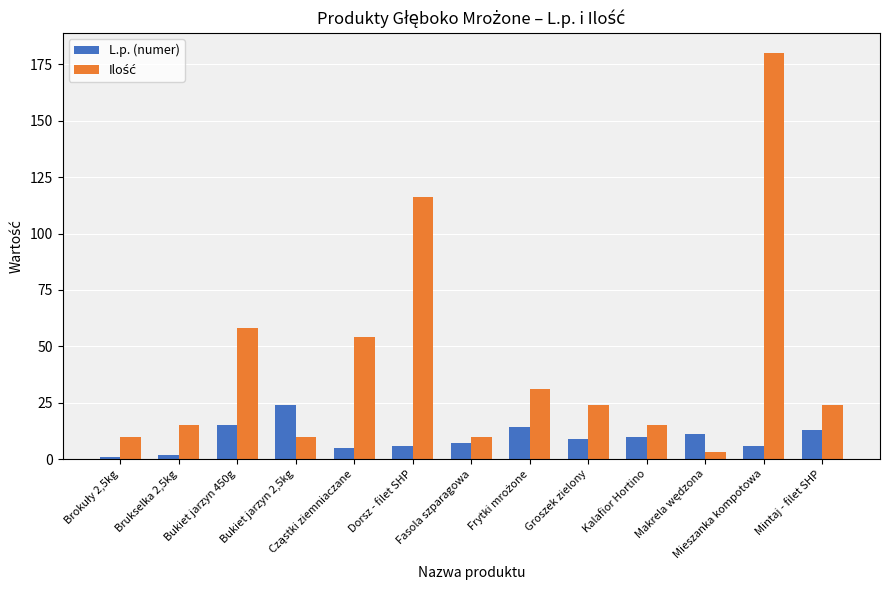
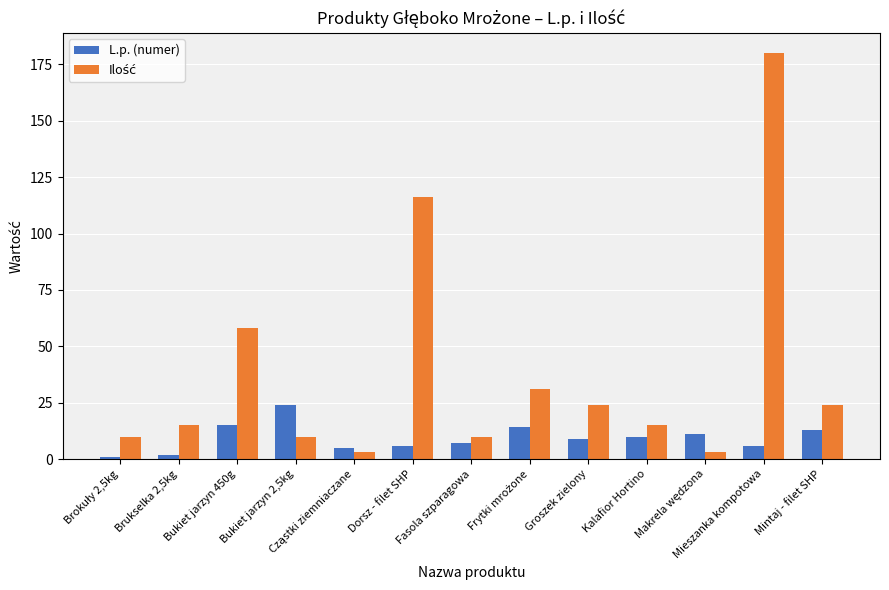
  {
    "L.p. (numer)": {
      "Brukselka 2,5kg": 2,
      "Bukiet jarzyn 450g": 15,
      "Bukiet jarzyn 2,5kg": 24,
      "Cząstki ziemniaczane": 5,
      "Dorsz - filet SHP": 6,
      "Fasola szparagowa": 7,
      "Frytki mrożone": 14,
      "Groszek zielony": 9,
      "Kalafior Hortino": 10,
      "Makrela wędzona": 11,
      "Mieszanka kompotowa": 6,
      "Mintaj - filet SHP": 13
    },
    "Ilość": {
      "Brokuły 2,5kg": 10,
      "Brukselka 2,5kg": 15,
      "Bukiet jarzyn 450g": 58,
      "Bukiet jarzyn 2,5kg": 10,
-     "Cząstki ziemniaczane": 54,
+     "Cząstki ziemniaczane": 3,
      "Dorsz - filet SHP": 116,
      "Fasola szparagowa": 10,
      "Frytki mrożone": 31,
      "Groszek zielony": 24,
      "Kalafior Hortino": 15,
      "Makrela wędzona": 3,
      "Mieszanka kompotowa": 180,
      "Mintaj - filet SHP": 24
    }
  }
